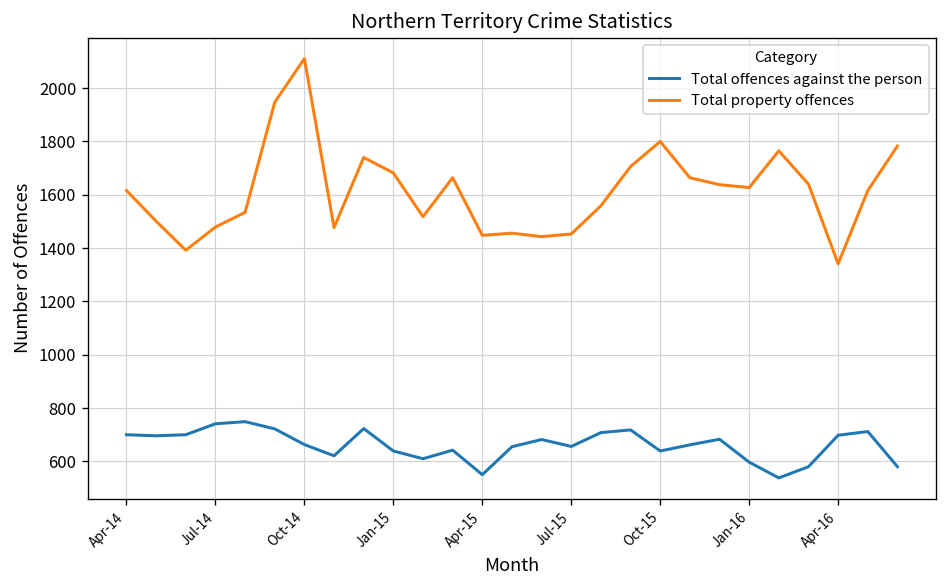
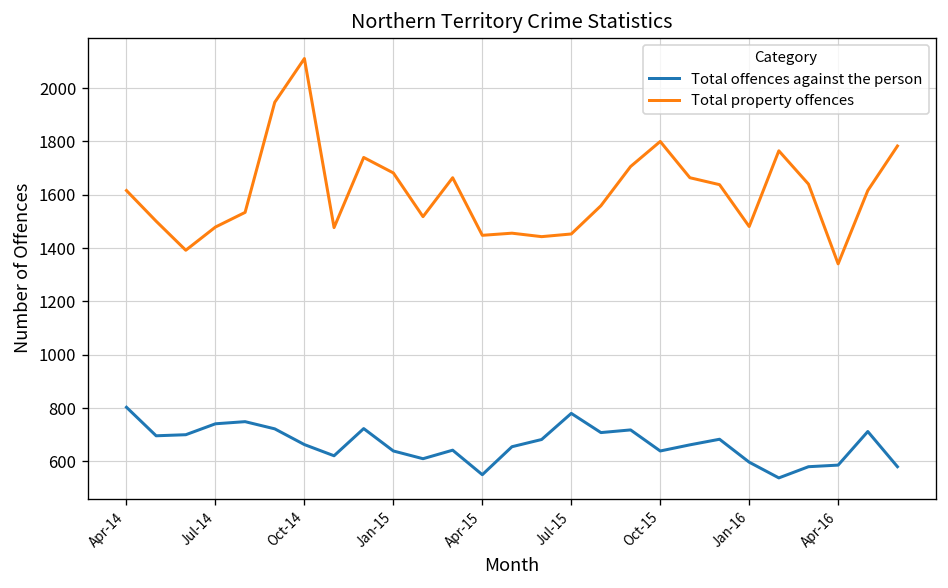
  {
    "Total offences against the person": {
-     "Apr-14": 700,
+     "Apr-14": 800,
      "Jul-14": 740,
      "Oct-14": 660,
      "Jan-15": 640,
      "Apr-15": 550,
-     "Jul-15": 660,
+     "Jul-15": 780,
      "Oct-15": 640,
      "Jan-16": 600,
-     "Apr-16": 700
+     "Apr-16": 590
    },
    "Total property offences": {
      "Apr-14": 1620,
      "Jul-14": 1480,
      "Oct-14": 2110,
      "Jan-15": 1680,
      "Apr-15": 1450,
      "Jul-15": 1450,
      "Oct-15": 1800,
-     "Jan-16": 1630,
+     "Jan-16": 1480,
      "Apr-16": 1340
    }
  }
